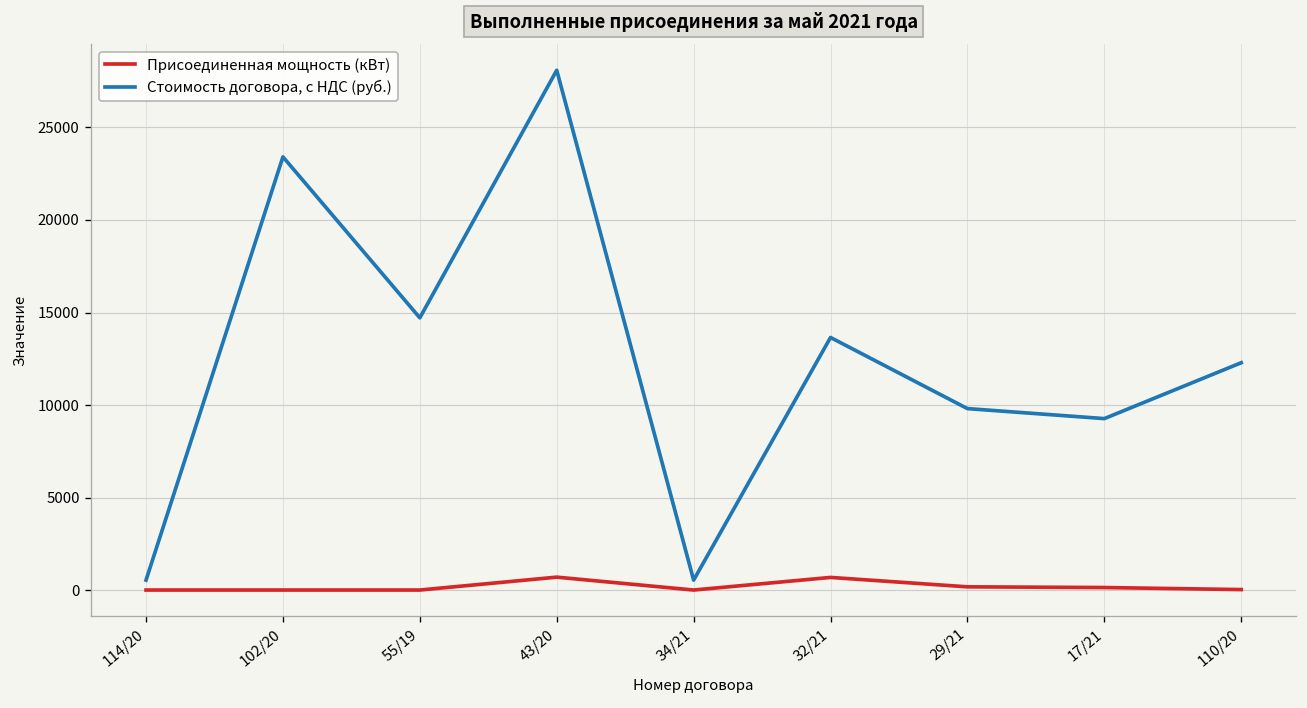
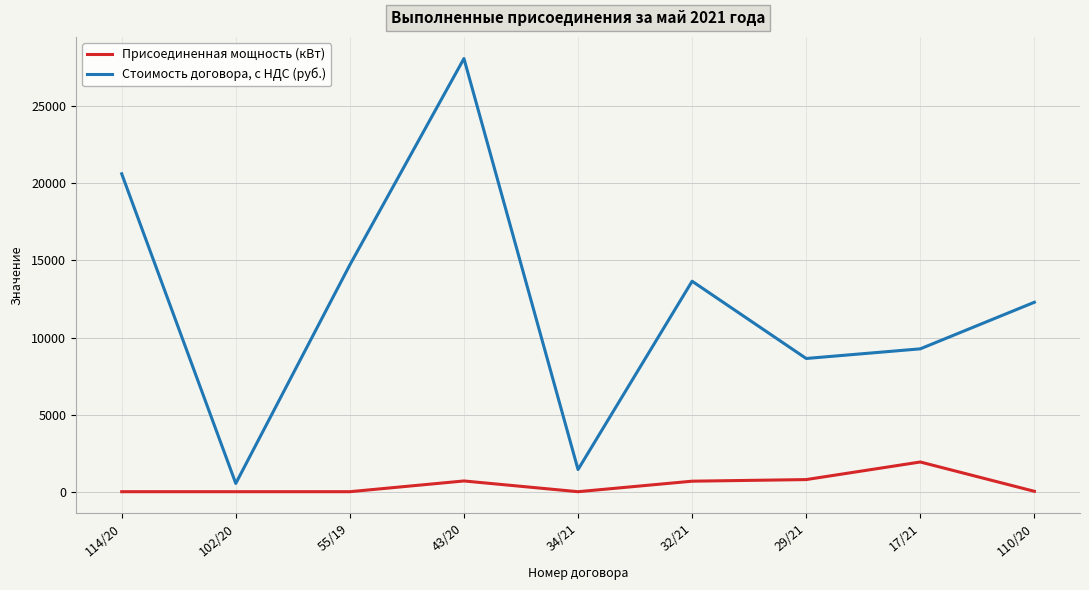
  {
    "Присоединенная мощность (кВт)": {
      "114/20": 0,
      "102/20": 0,
      "55/19": 0,
      "43/20": 700,
      "34/21": 0,
      "32/21": 700,
-     "29/21": 200,
-     "17/21": 200,
+     "29/21": 800,
+     "17/21": 1900,
      "110/20": 0
    },
    "Стоимость договора, с НДС (руб.)": {
-     "114/20": 600,
-     "102/20": 23400,
+     "114/20": 20600,
+     "102/20": 600,
      "55/19": 14700,
      "43/20": 28100,
-     "34/21": 600,
+     "34/21": 1400,
      "32/21": 13700,
-     "29/21": 9800,
+     "29/21": 8600,
      "17/21": 9300,
      "110/20": 12300
    }
  }
